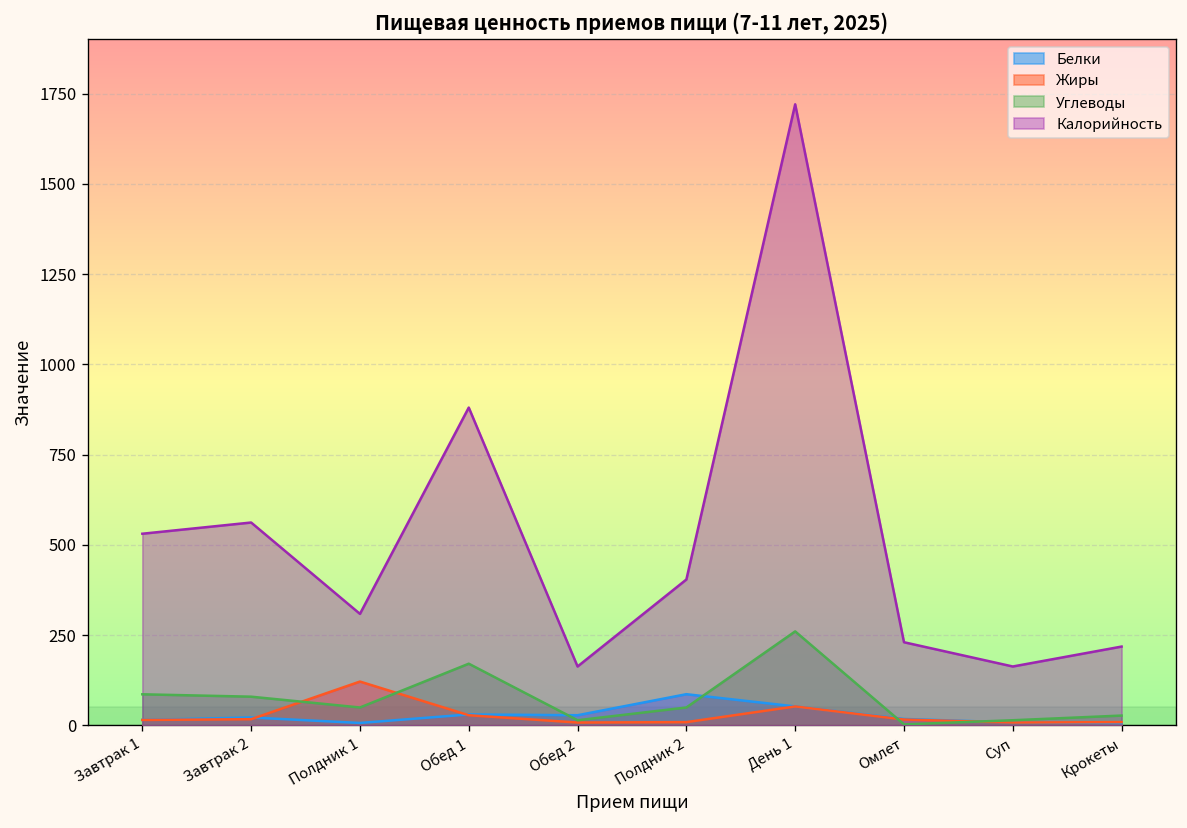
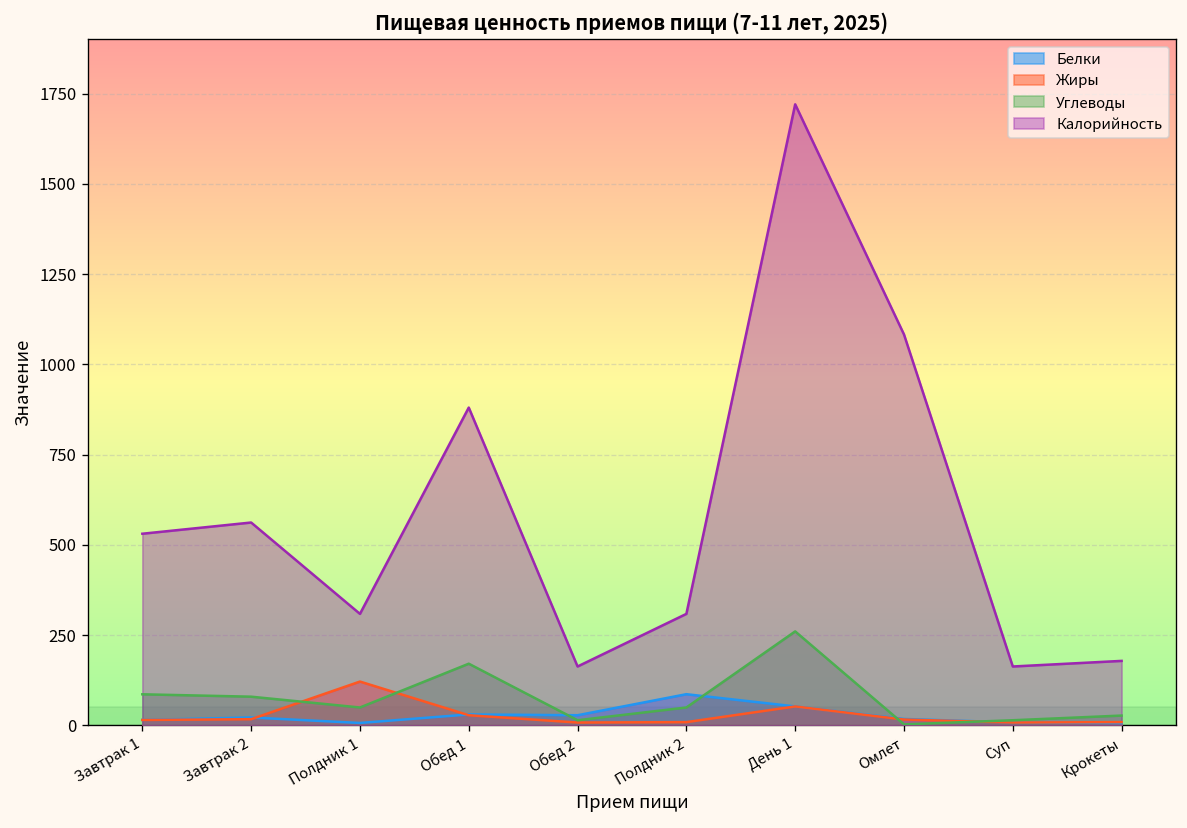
  {
    "Белки": {
      "Полдник 1": 10,
      "Обед 2": 30,
      "Полдник 2": 90
    },
    "Жиры": {
      "Полдник 1": 120,
      "Полдник 2": 10
    },
    "Углеводы": {
      "Завтрак 1": 90,
      "Завтрак 2": 80,
      "Полдник 1": 50,
      "Обед 1": 170,
      "Полдник 2": 50,
      "День 1": 260,
      "Омлет": 0,
      "Крокеты": 30
    },
    "Калорийность": {
      "Завтрак 1": 530,
      "Завтрак 2": 560,
      "Полдник 1": 310,
      "Обед 1": 880,
      "Обед 2": 160,
-     "Полдник 2": 400,
+     "Полдник 2": 310,
      "День 1": 1720,
-     "Омлет": 230,
+     "Омлет": 1080,
      "Суп": 160,
-     "Крокеты": 220
+     "Крокеты": 180
    }
  }
